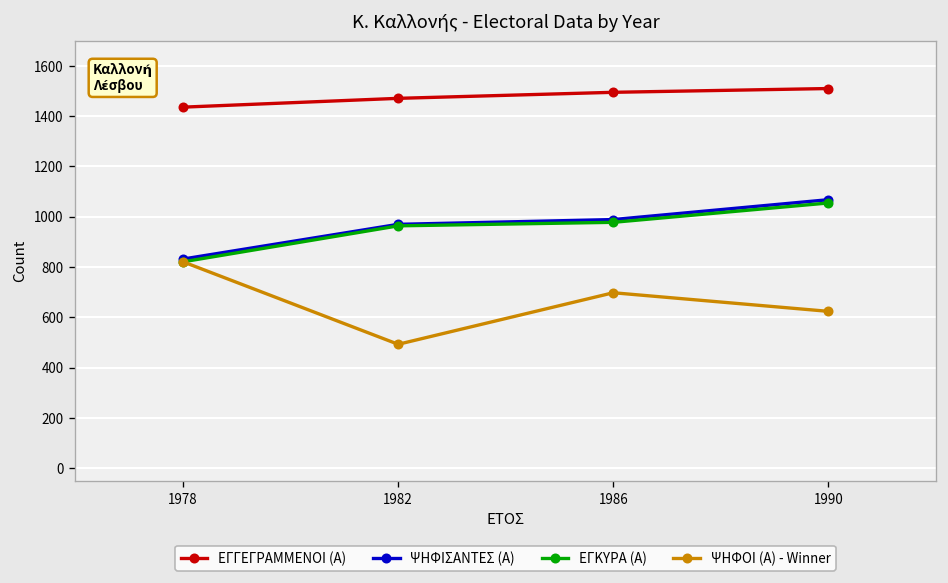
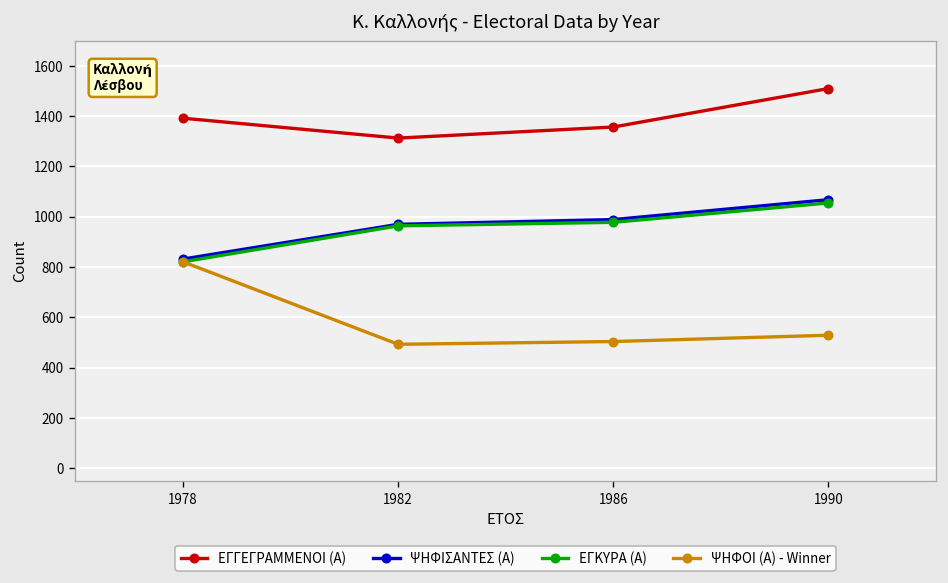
  {
    "ΕΓΓΕΓΡΑΜΜΕΝΟΙ (Α)": {
-     "1978": 1440,
-     "1982": 1470,
-     "1986": 1500,
+     "1978": 1390,
+     "1982": 1310,
+     "1986": 1360,
      "1990": 1510
    },
    "ΨΗΦΙΣΑΝΤΕΣ (Α)": {
      "1990": 1070
    },
    "ΕΓΚΥΡΑ (Α)": {
      "1990": 1060
    },
    "ΨΗΦΟΙ (Α) - Winner": {
      "1982": 490,
-     "1986": 700,
-     "1990": 620
+     "1986": 500,
+     "1990": 530
    }
  }
